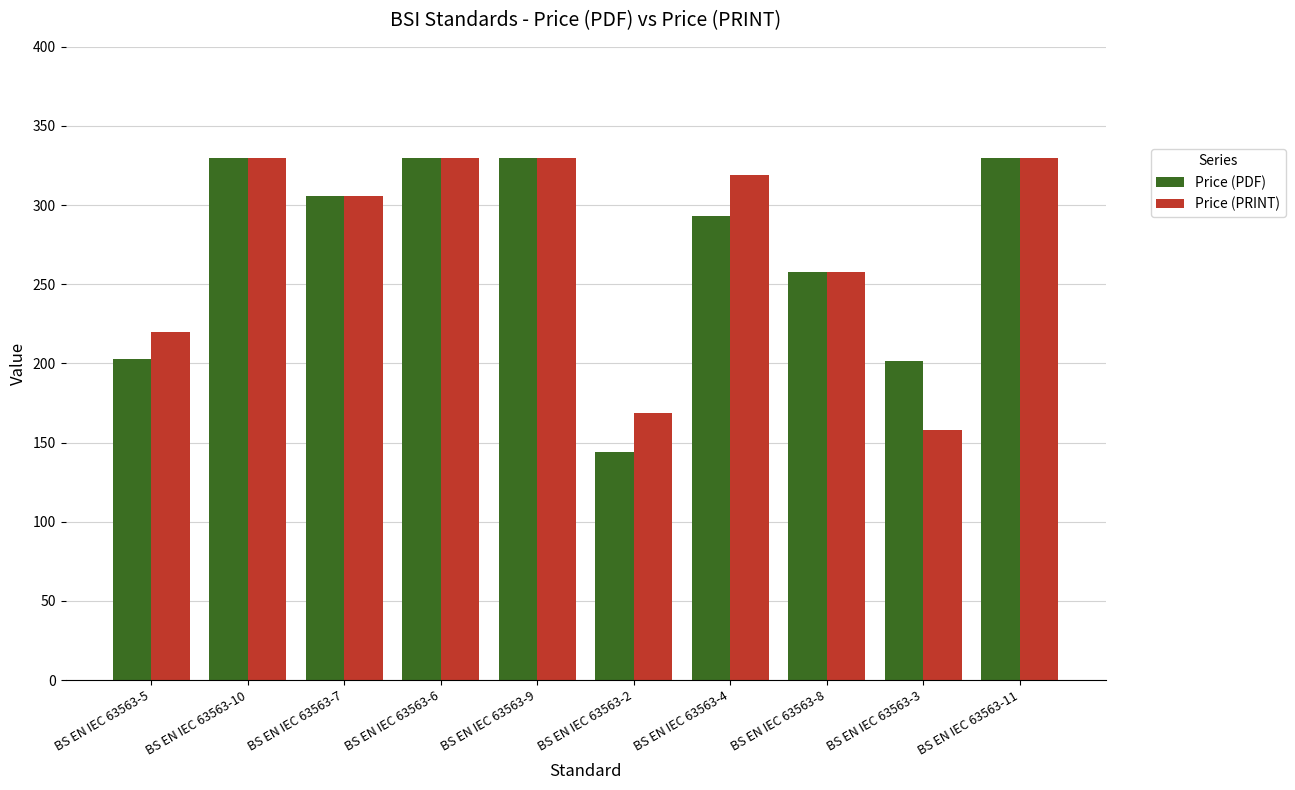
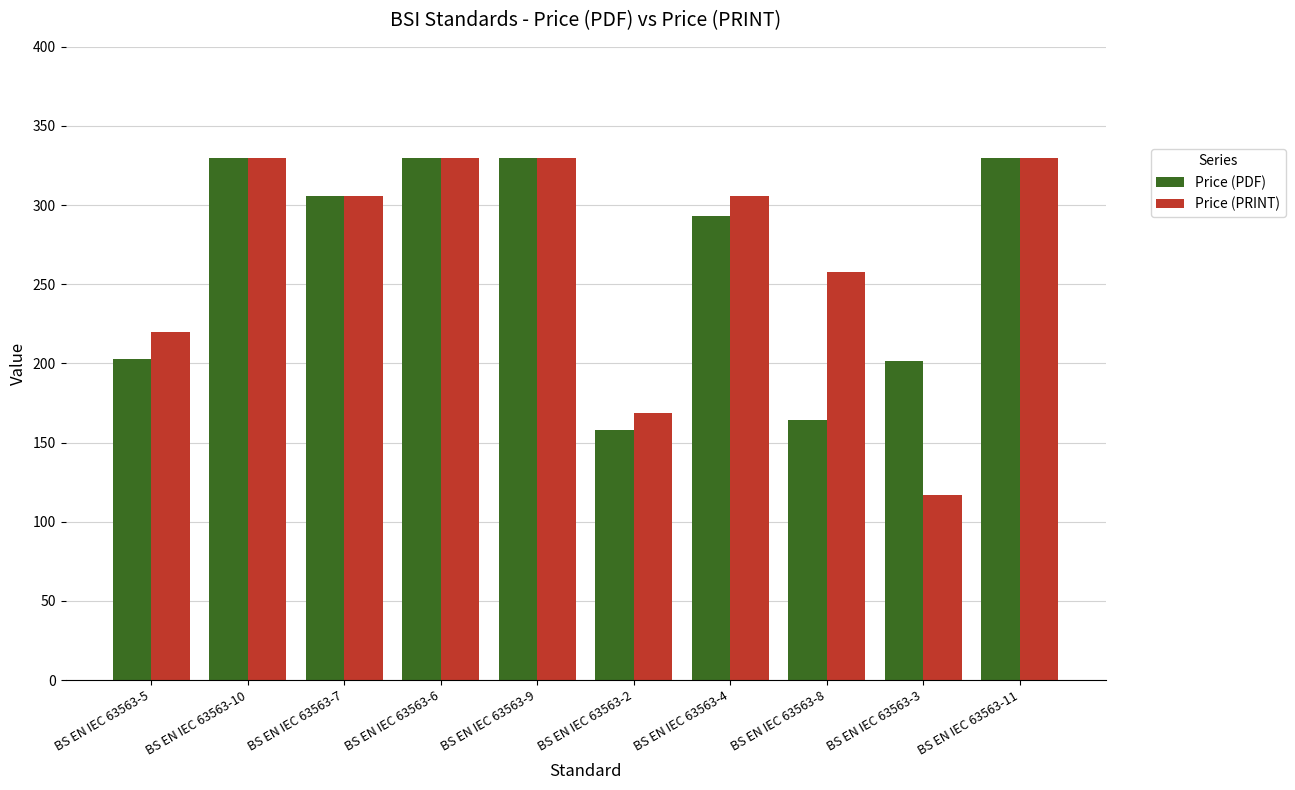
  {
    "Price (PDF)": {
      "BS EN IEC 63563-5": 203,
      "BS EN IEC 63563-10": 330,
      "BS EN IEC 63563-7": 306,
      "BS EN IEC 63563-6": 330,
      "BS EN IEC 63563-9": 330,
-     "BS EN IEC 63563-2": 144,
+     "BS EN IEC 63563-2": 158,
      "BS EN IEC 63563-4": 293,
-     "BS EN IEC 63563-8": 258,
+     "BS EN IEC 63563-8": 164,
      "BS EN IEC 63563-3": 202,
      "BS EN IEC 63563-11": 330
    },
    "Price (PRINT)": {
      "BS EN IEC 63563-5": 220,
      "BS EN IEC 63563-10": 330,
      "BS EN IEC 63563-7": 306,
      "BS EN IEC 63563-6": 330,
      "BS EN IEC 63563-9": 330,
      "BS EN IEC 63563-2": 169,
-     "BS EN IEC 63563-4": 319,
+     "BS EN IEC 63563-4": 306,
      "BS EN IEC 63563-8": 258,
-     "BS EN IEC 63563-3": 158,
+     "BS EN IEC 63563-3": 117,
      "BS EN IEC 63563-11": 330
    }
  }
